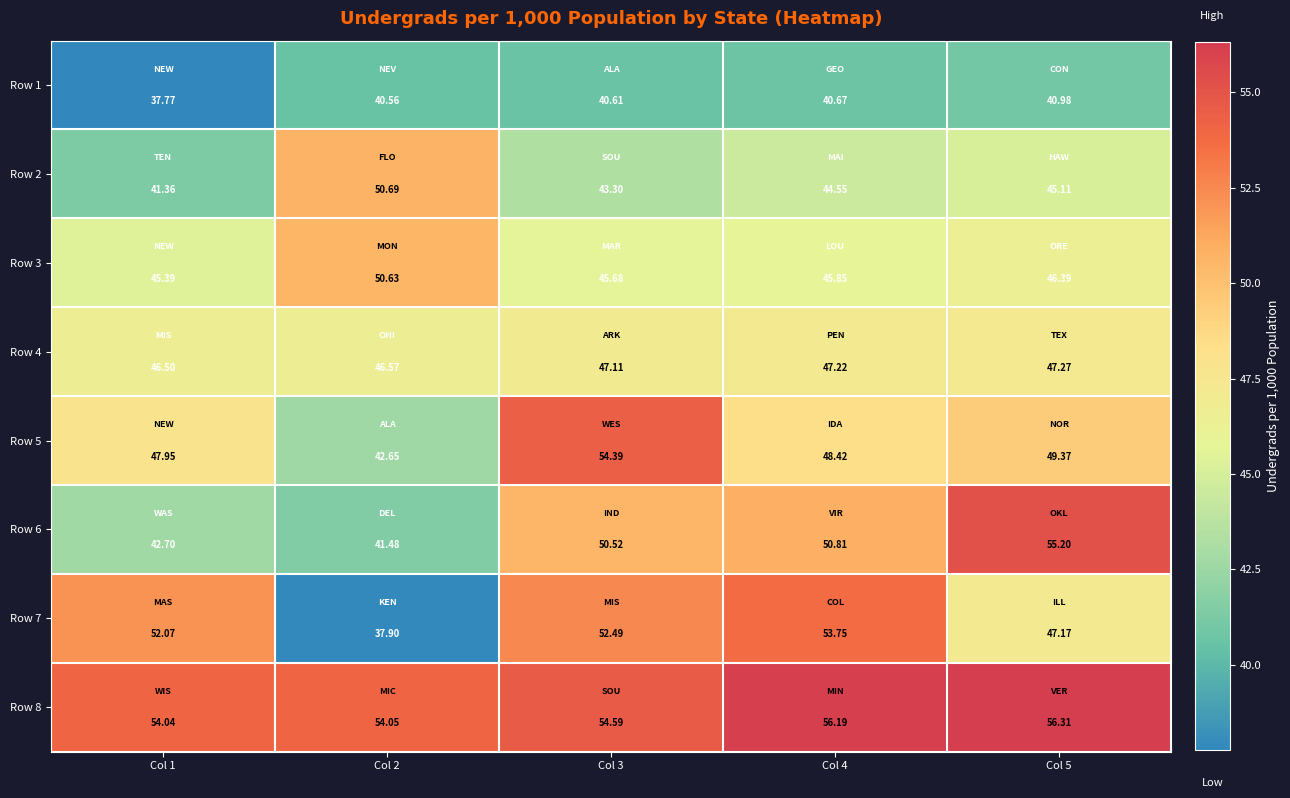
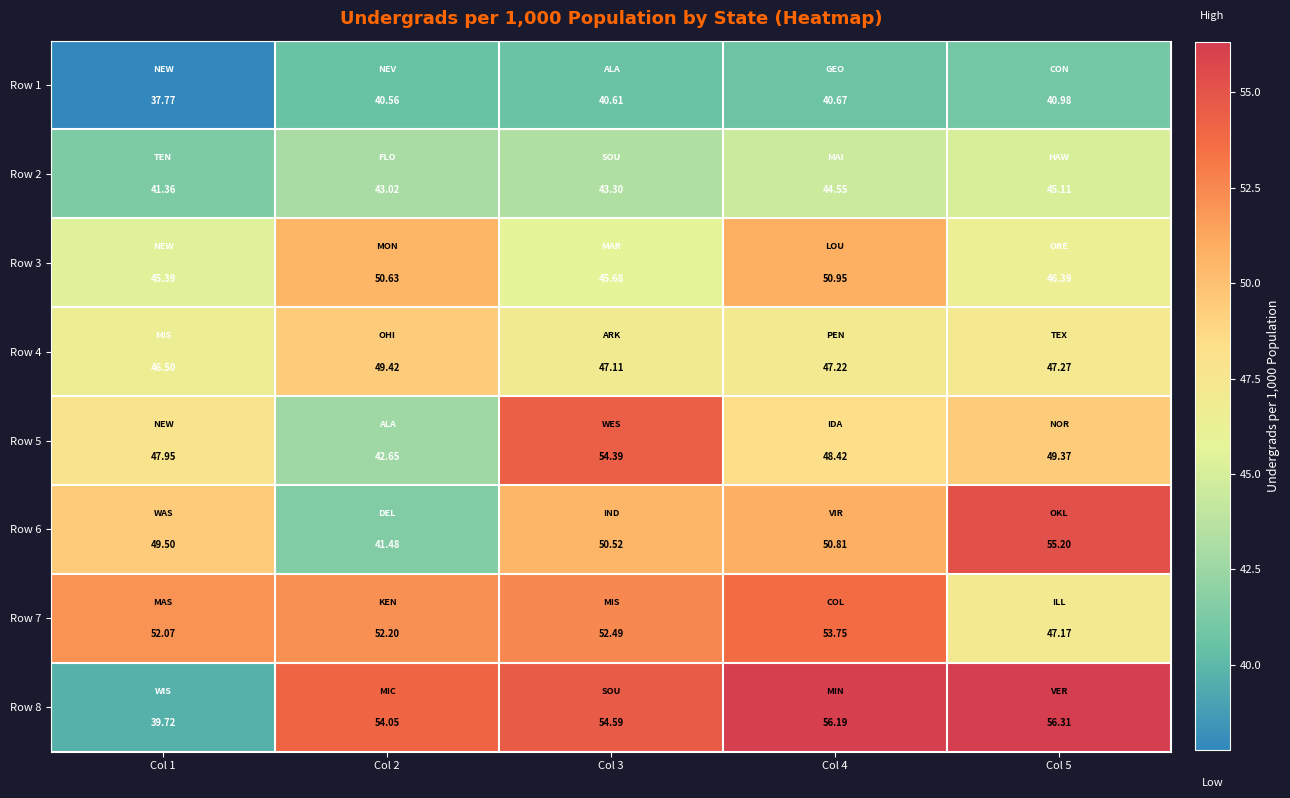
  {
    "Row 2": {
-     "Col 2": 50.69
+     "Col 2": 43.02
    },
    "Row 3": {
-     "Col 4": 45.85
+     "Col 4": 50.95
    },
    "Row 4": {
-     "Col 2": 46.57
+     "Col 2": 49.42
    },
    "Row 6": {
-     "Col 1": 42.70
+     "Col 1": 49.50
    },
    "Row 7": {
-     "Col 2": 37.90
+     "Col 2": 52.20
    },
    "Row 8": {
-     "Col 1": 54.04
+     "Col 1": 39.72
    }
  }
